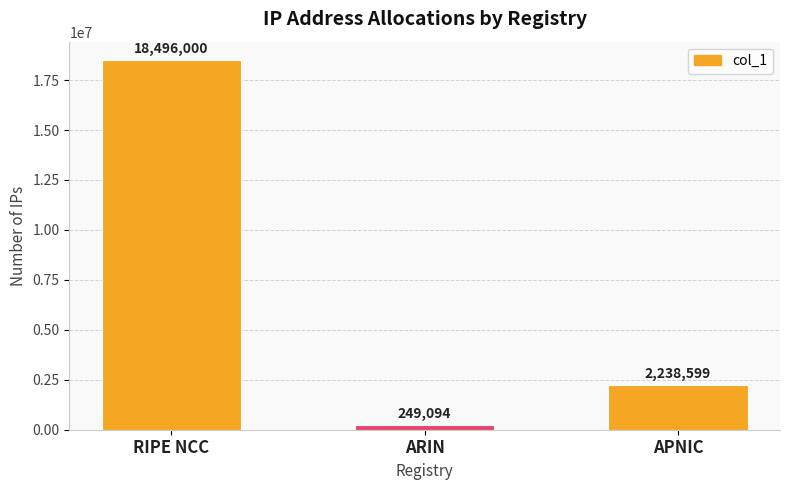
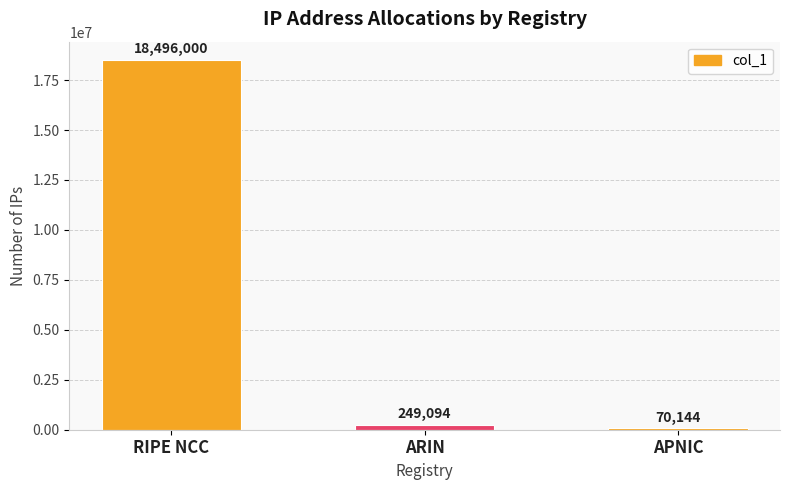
  {
    "RIPE NCC": "18,496,000",
    "ARIN": "249,094",
-   "APNIC": "2,238,599"
+   "APNIC": "70,144"
  }
